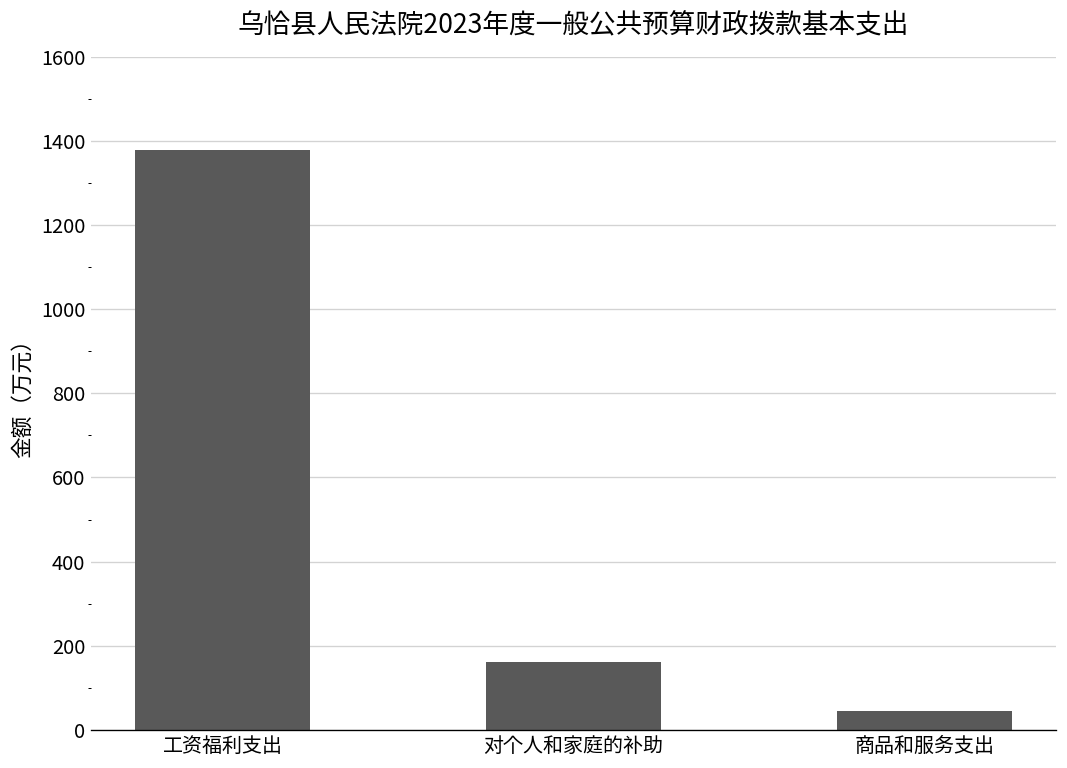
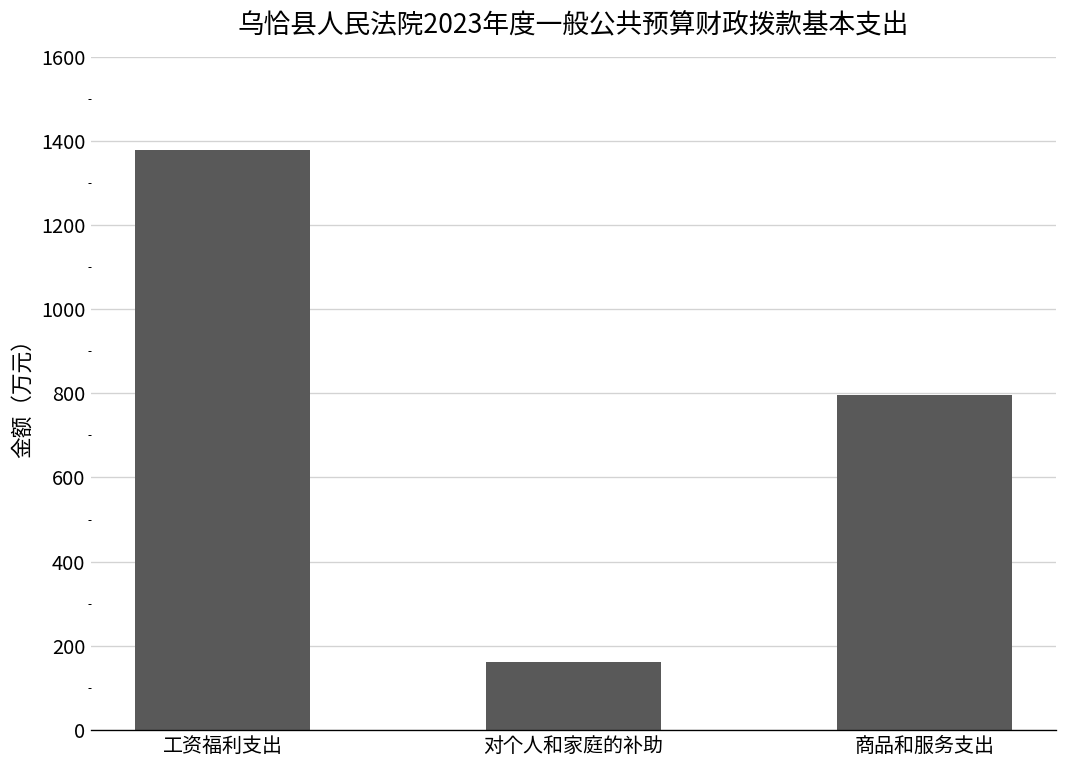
  {
    "工资福利支出": 1380,
    "对个人和家庭的补助": 160,
-   "商品和服务支出": 50
+   "商品和服务支出": 800
  }
